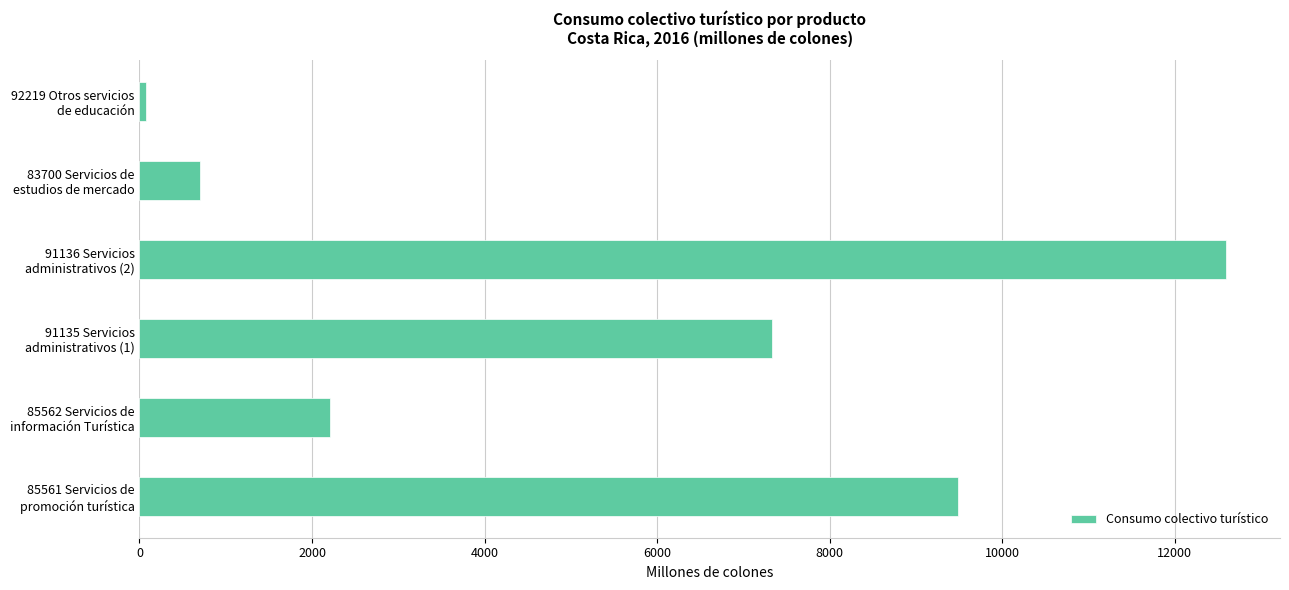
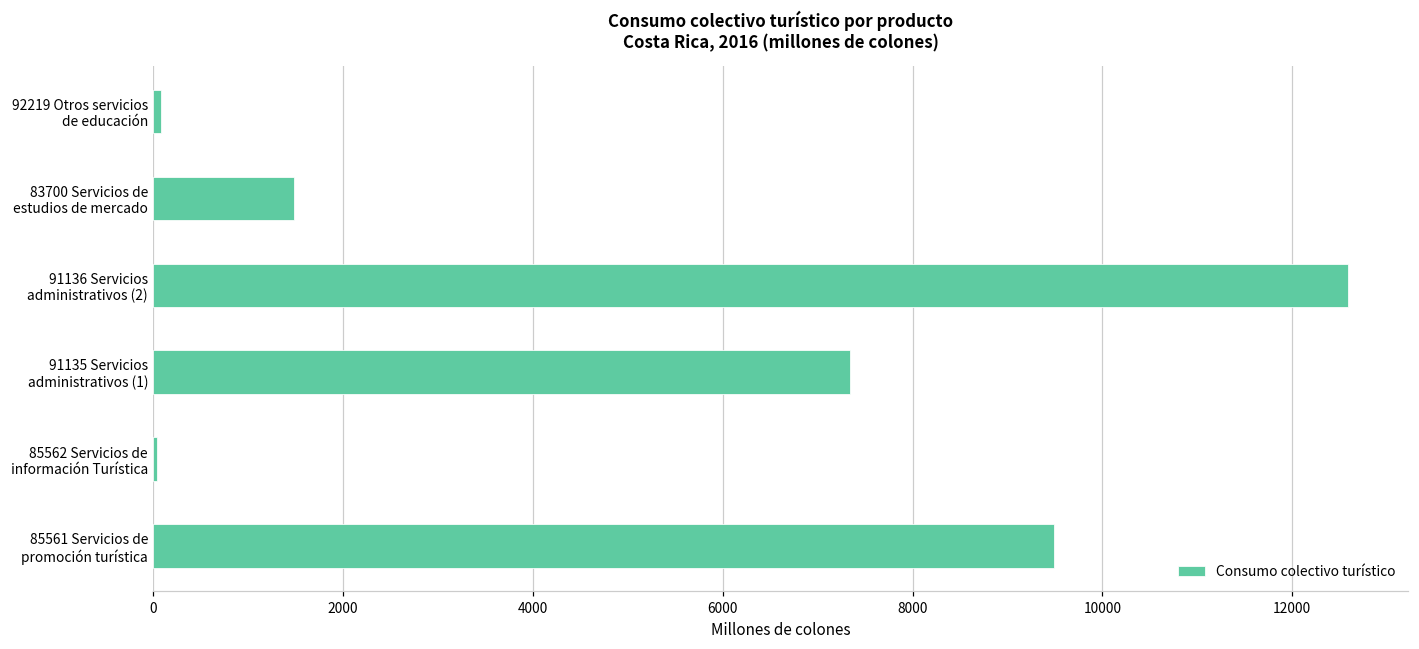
  {
    "92219 Otros servicios de educación": 100,
-   "83700 Servicios de estudios de mercado": 700,
+   "83700 Servicios de estudios de mercado": 1500,
    "91136 Servicios administrativos (2)": 12600,
    "91135 Servicios administrativos (1)": 7300,
-   "85562 Servicios de información Turística": 2200,
+   "85562 Servicios de información Turística": 0,
    "85561 Servicios de promoción turística": 9500
  }
